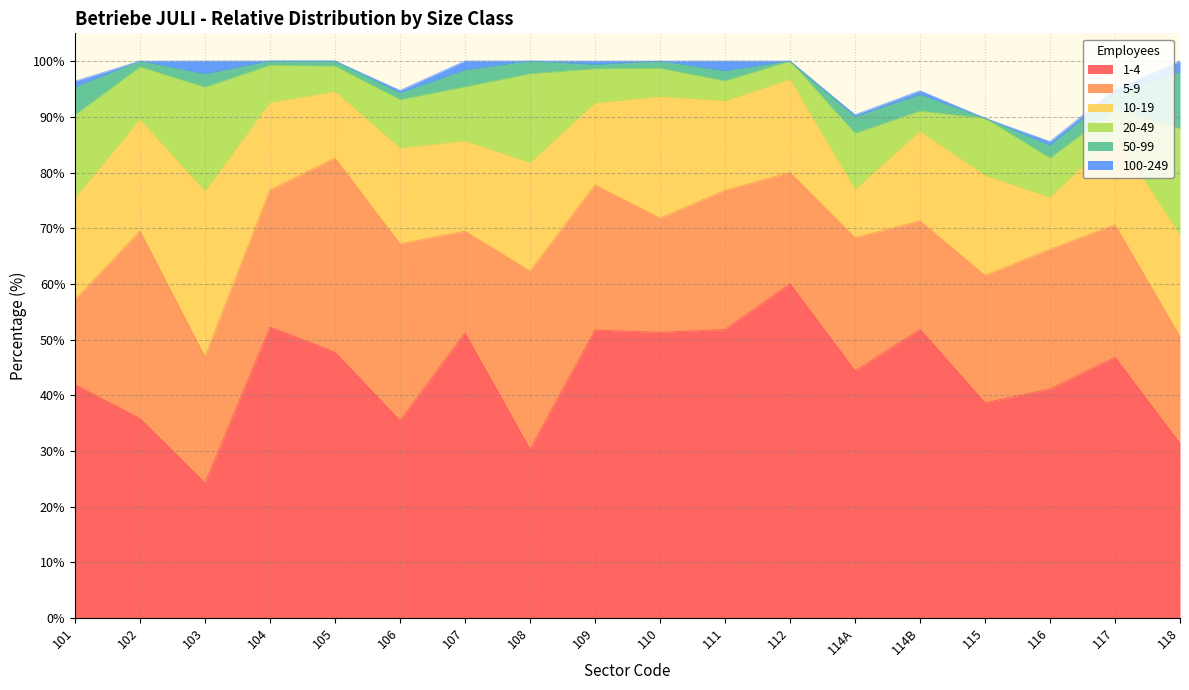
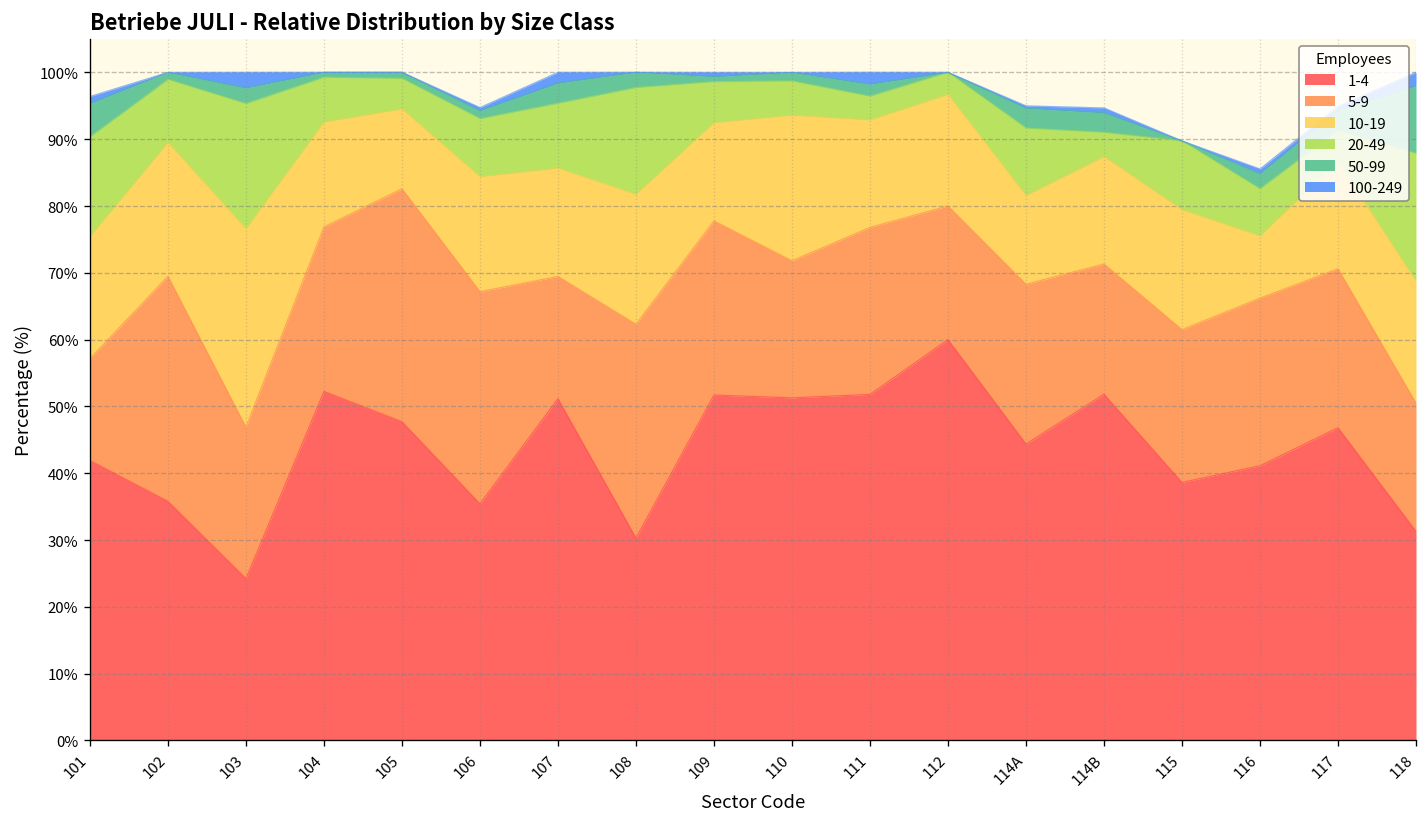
  {
    "1-4": {
      "101": "42%",
      "102": "36%",
      "103": "24%",
      "104": "52%",
      "105": "48%",
      "106": "35%",
      "107": "51%",
      "108": "30%",
      "109": "52%",
      "110": "51%",
      "111": "52%",
      "112": "60%",
      "114A": "44%",
      "114B": "52%",
      "115": "39%",
      "116": "41%",
      "117": "47%",
      "118": "31%"
    },
    "5-9": {
      "101": "15%",
      "102": "34%",
      "103": "23%",
      "104": "25%",
      "105": "35%",
      "106": "32%",
      "107": "18%",
      "108": "32%",
      "109": "26%",
      "110": "21%",
      "111": "25%",
      "112": "20%",
      "114A": "24%",
      "114B": "19%",
      "115": "23%",
      "116": "25%",
      "117": "24%",
      "118": "19%"
    },
    "10-19": {
      "101": "18%",
      "102": "20%",
      "103": "30%",
      "104": "16%",
      "105": "12%",
      "106": "17%",
      "107": "16%",
      "108": "19%",
      "109": "15%",
      "110": "22%",
      "111": "16%",
      "112": "17%",
-     "114A": "9%",
+     "114A": "13%",
      "114B": "16%",
      "115": "18%",
      "116": "9%",
      "118": "18%"
    },
    "20-49": {
      "101": "15%",
      "102": "9%",
      "103": "19%",
      "104": "7%",
      "105": "5%",
      "106": "9%",
      "107": "10%",
      "108": "16%",
      "109": "6%",
      "110": "5%",
      "111": "4%",
      "114A": "10%",
      "114B": "4%",
      "116": "7%",
      "118": "19%"
    },
    "50-99": {
      "101": "5%",
      "103": "2%",
      "106": "1%",
      "107": "3%",
      "109": "1%",
      "111": "2%",
      "114B": "3%",
      "116": "2%",
      "118": "10%"
    },
    "100-249": {
      "101": "1%",
      "103": "2%",
      "106": "0%",
      "107": "2%",
      "109": "1%",
      "111": "2%",
      "114B": "1%",
      "116": "1%",
      "118": "2%"
    }
  }
